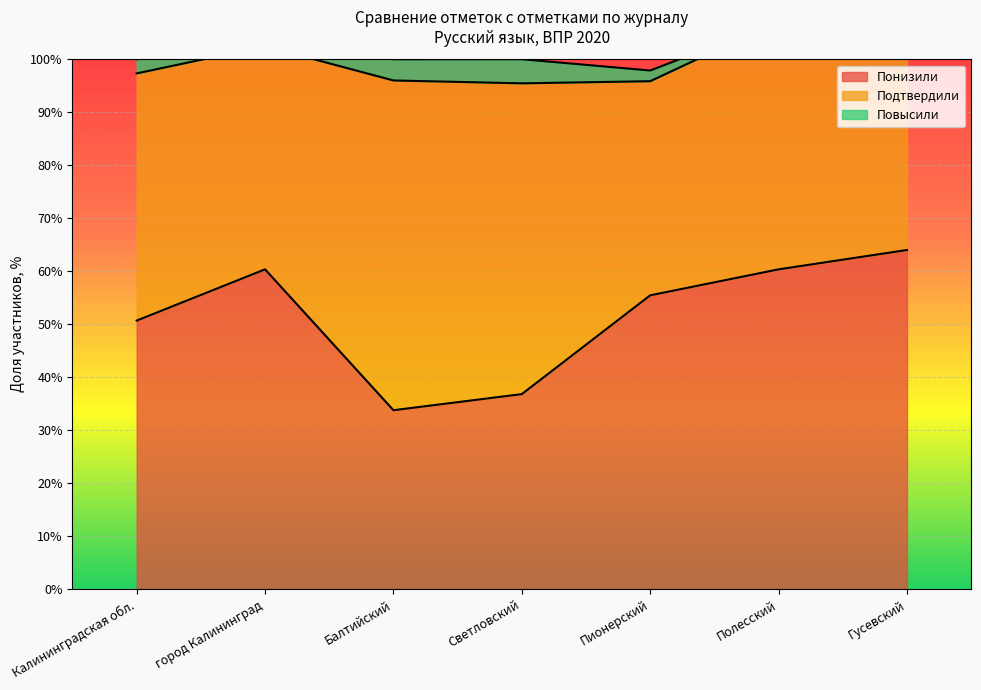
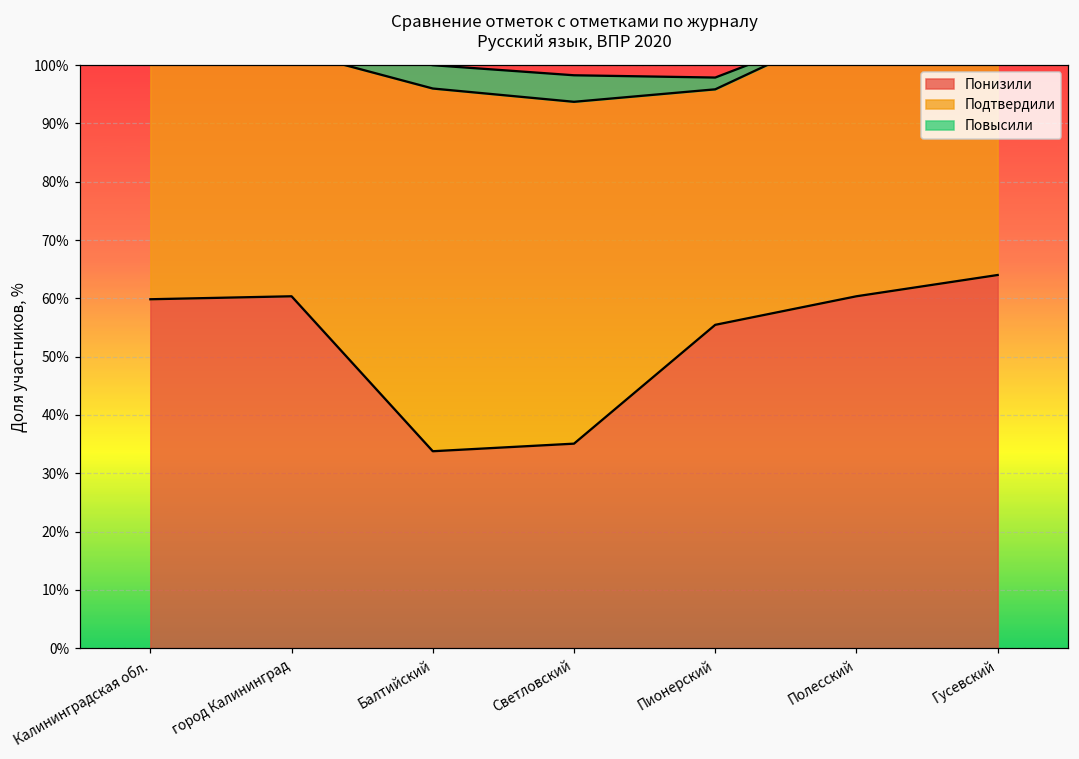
  {
    "Понизили": {
-     "Калининградская обл.": "51%",
+     "Калининградская обл.": "60%",
      "город Калининград": "60%",
      "Балтийский": "34%",
-     "Светловский": "37%",
+     "Светловский": "35%",
      "Пионерский": "55%",
      "Полесский": "60%",
      "Гусевский": "64%"
    },
    "Подтвердили": {
      "Балтийский": "62%",
      "Светловский": "59%",
      "Пионерский": "40%"
    },
    "Повысили": {
      "Балтийский": "4%",
      "Светловский": "5%",
      "Пионерский": "2%"
    }
  }
